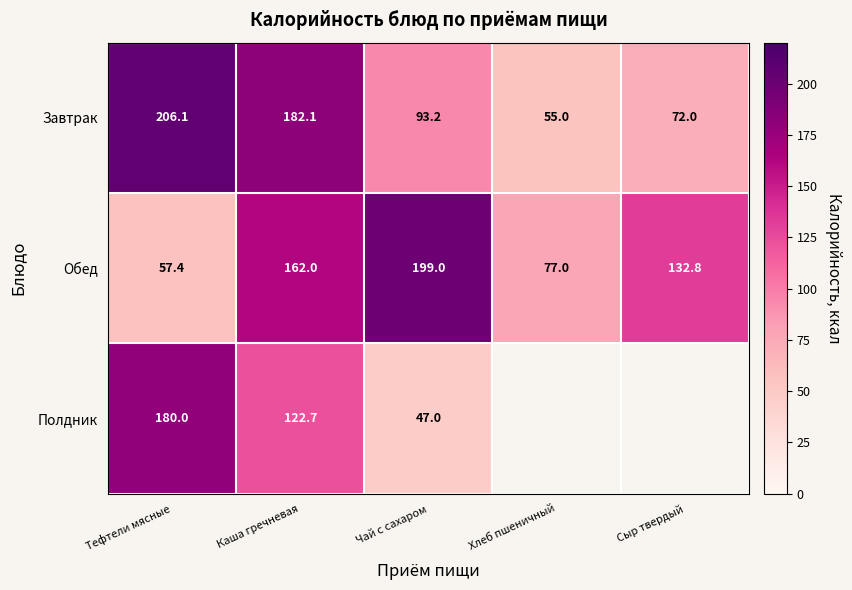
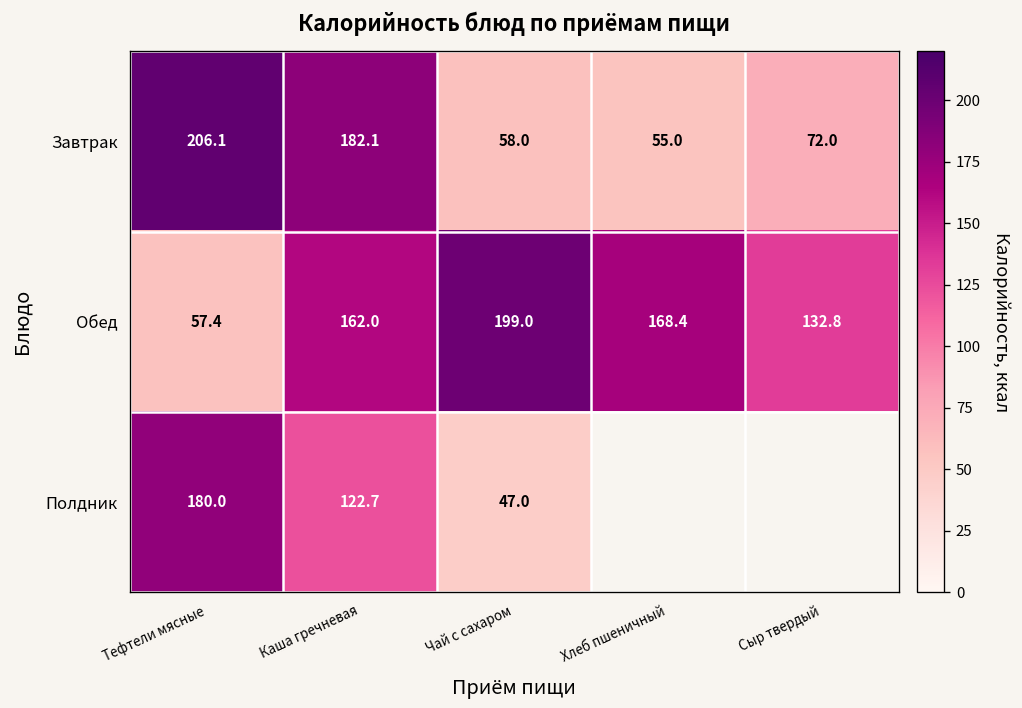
  {
    "Завтрак": {
      "Тефтели мясные": 206.1,
      "Каша гречневая": 182.1,
-     "Чай с сахаром": 93.2,
+     "Чай с сахаром": 58.0,
      "Хлеб пшеничный": 55.0,
      "Сыр твердый": 72.0
    },
    "Обед": {
      "Тефтели мясные": 57.4,
      "Каша гречневая": 162.0,
      "Чай с сахаром": 199.0,
-     "Хлеб пшеничный": 77.0,
+     "Хлеб пшеничный": 168.4,
      "Сыр твердый": 132.8
    },
    "Полдник": {
      "Тефтели мясные": 180.0,
      "Каша гречневая": 122.7,
      "Чай с сахаром": 47.0
    }
  }
